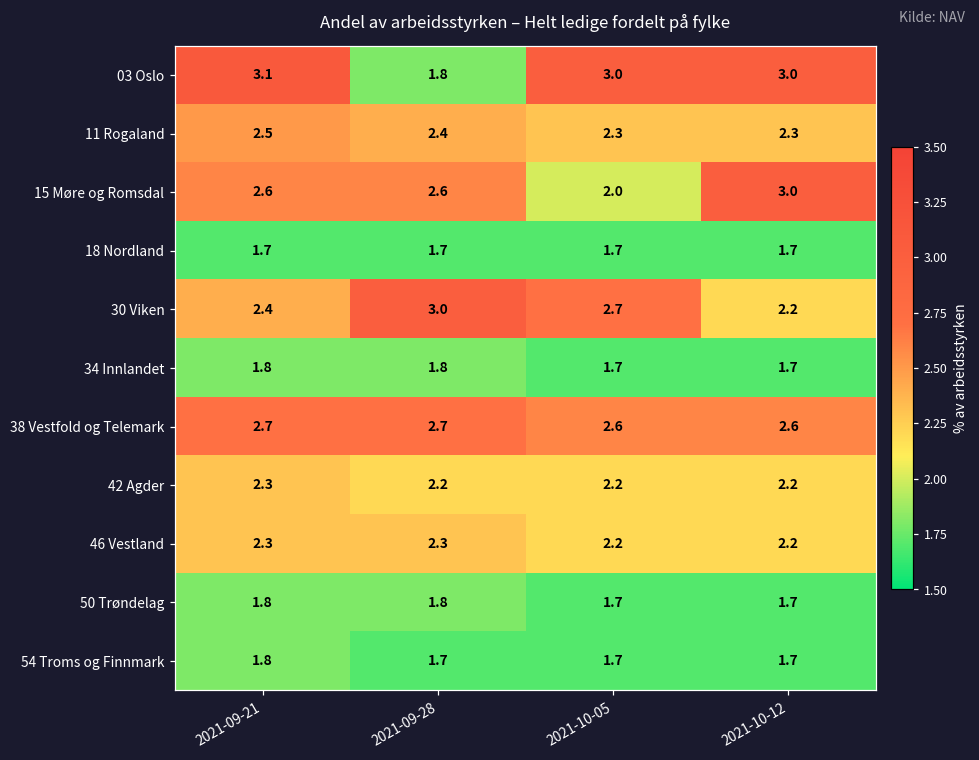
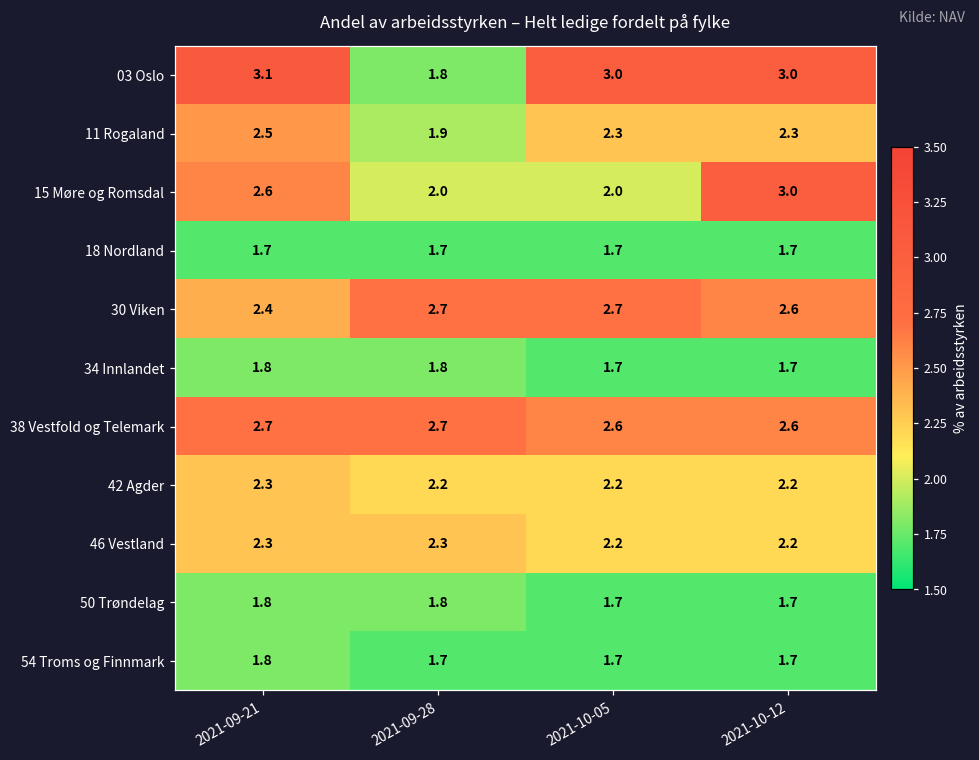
  {
    "03 Oslo": {
      "2021-09-21": 3.1,
      "2021-09-28": 1.8,
      "2021-10-05": 3.0,
      "2021-10-12": 3.0
    },
    "11 Rogaland": {
      "2021-09-21": 2.5,
-     "2021-09-28": 2.4,
+     "2021-09-28": 1.9,
      "2021-10-05": 2.3,
      "2021-10-12": 2.3
    },
    "15 Møre og Romsdal": {
      "2021-09-21": 2.6,
-     "2021-09-28": 2.6,
+     "2021-09-28": 2.0,
      "2021-10-05": 2.0,
      "2021-10-12": 3.0
    },
    "18 Nordland": {
      "2021-09-21": 1.7,
      "2021-09-28": 1.7,
      "2021-10-05": 1.7,
      "2021-10-12": 1.7
    },
    "30 Viken": {
      "2021-09-21": 2.4,
-     "2021-09-28": 3.0,
+     "2021-09-28": 2.7,
      "2021-10-05": 2.7,
-     "2021-10-12": 2.2
+     "2021-10-12": 2.6
    },
    "34 Innlandet": {
      "2021-09-21": 1.8,
      "2021-09-28": 1.8,
      "2021-10-05": 1.7,
      "2021-10-12": 1.7
    },
    "38 Vestfold og Telemark": {
      "2021-09-21": 2.7,
      "2021-09-28": 2.7,
      "2021-10-05": 2.6,
      "2021-10-12": 2.6
    },
    "42 Agder": {
      "2021-09-21": 2.3,
      "2021-09-28": 2.2,
      "2021-10-05": 2.2,
      "2021-10-12": 2.2
    },
    "46 Vestland": {
      "2021-09-21": 2.3,
      "2021-09-28": 2.3,
      "2021-10-05": 2.2,
      "2021-10-12": 2.2
    },
    "50 Trøndelag": {
      "2021-09-21": 1.8,
      "2021-09-28": 1.8,
      "2021-10-05": 1.7,
      "2021-10-12": 1.7
    },
    "54 Troms og Finnmark": {
      "2021-09-21": 1.8,
      "2021-09-28": 1.7,
      "2021-10-05": 1.7,
      "2021-10-12": 1.7
    }
  }
